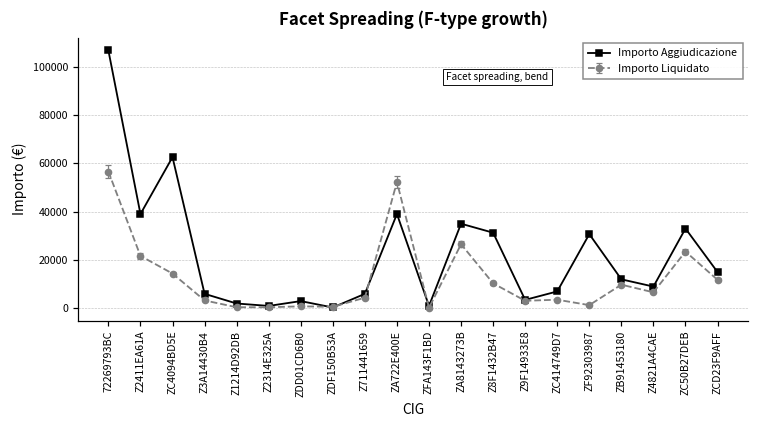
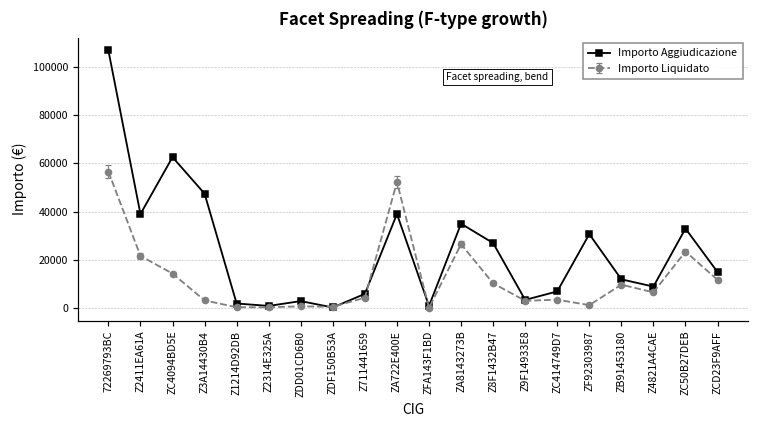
  {
    "Importo Aggiudicazione": {
      "72269793BC": 107000,
      "Z2411EA61A": 39000,
      "ZC4094BD5E": 63000,
-     "Z3A14430B4": 6000,
+     "Z3A14430B4": 47000,
      "Z1214D92DB": 2000,
      "ZDD01CD6B0": 3000,
      "Z711441659": 6000,
      "ZA722E400E": 39000,
      "ZA8143273B": 35000,
-     "Z8F1432B47": 31000,
+     "Z8F1432B47": 27000,
      "ZC414749D7": 7000,
      "ZF92303987": 31000,
      "ZB91453180": 12000,
      "Z4821A4CAE": 9000,
      "ZC50B27DEB": 33000,
      "ZCD23F9AFF": 15000
    }
  }
